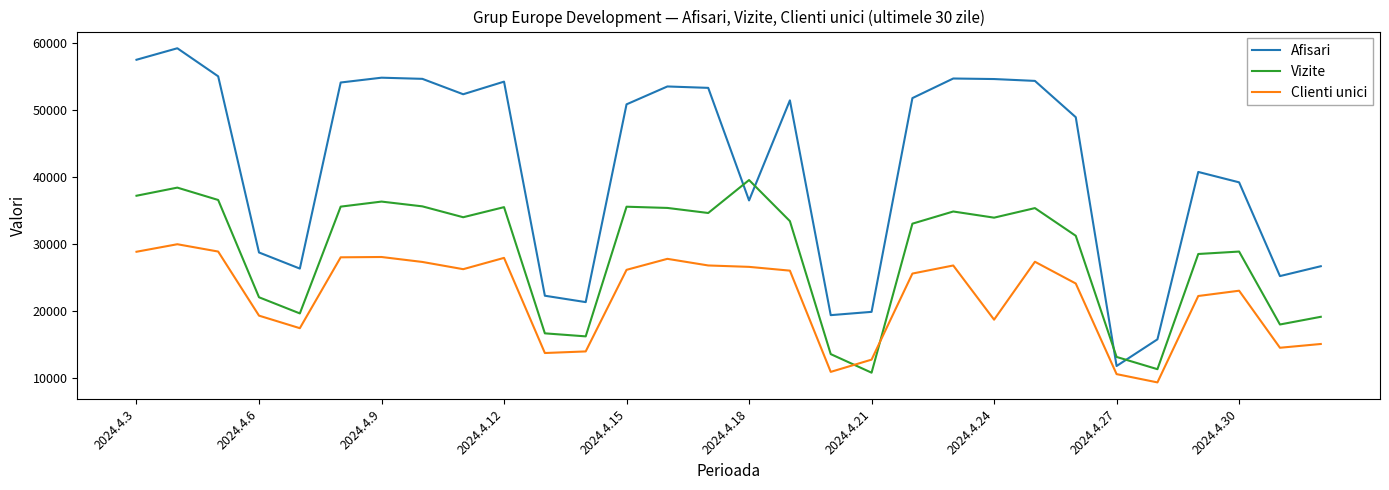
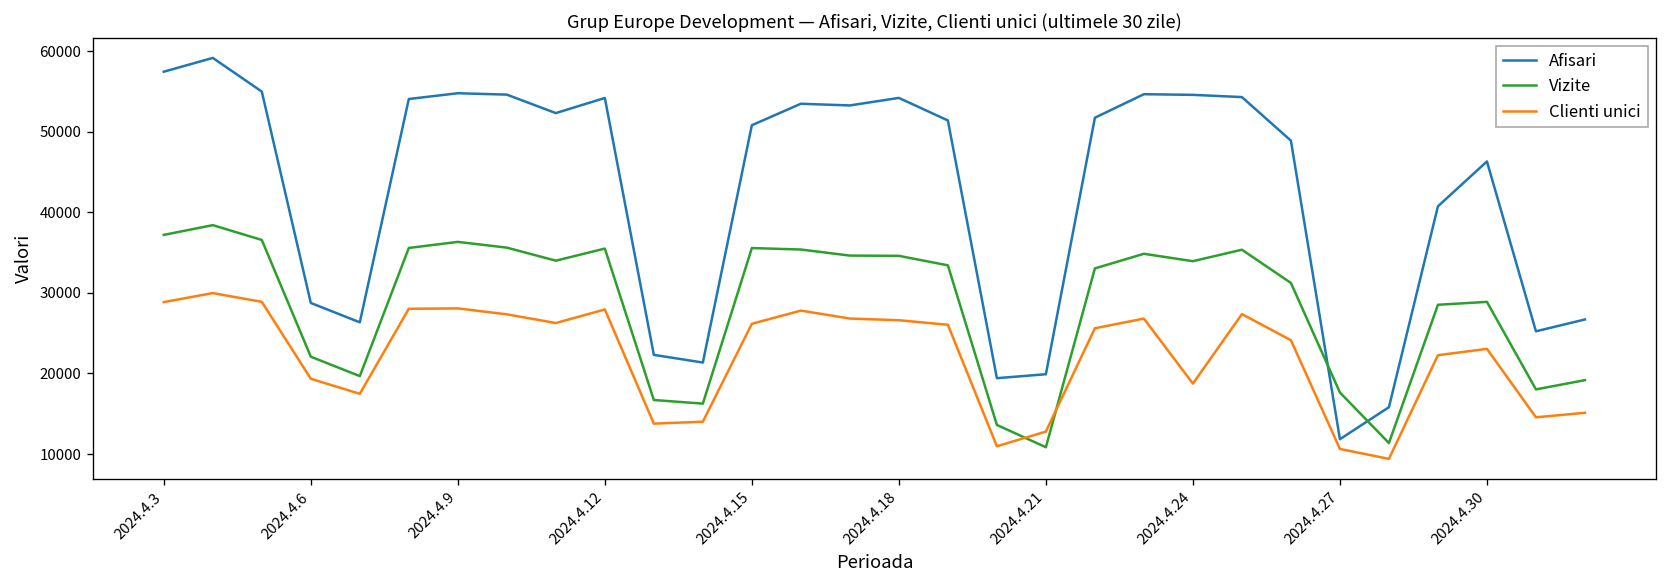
  {
    "Afisari": {
      "2024.4.3": 57000,
      "2024.4.6": 29000,
      "2024.4.9": 55000,
      "2024.4.12": 54000,
      "2024.4.15": 51000,
-     "2024.4.18": 37000,
+     "2024.4.18": 54000,
      "2024.4.21": 20000,
      "2024.4.24": 55000,
      "2024.4.27": 12000,
-     "2024.4.30": 39000
+     "2024.4.30": 46000
    },
    "Vizite": {
      "2024.4.3": 37000,
      "2024.4.6": 22000,
      "2024.4.9": 36000,
      "2024.4.12": 36000,
      "2024.4.15": 36000,
-     "2024.4.18": 40000,
+     "2024.4.18": 35000,
      "2024.4.21": 11000,
      "2024.4.24": 34000,
-     "2024.4.27": 13000,
+     "2024.4.27": 18000,
      "2024.4.30": 29000
    },
    "Clienti unici": {
      "2024.4.3": 29000,
      "2024.4.6": 19000,
      "2024.4.9": 28000,
      "2024.4.12": 28000,
      "2024.4.15": 26000,
      "2024.4.18": 27000,
      "2024.4.21": 13000,
      "2024.4.24": 19000,
      "2024.4.27": 11000,
      "2024.4.30": 23000
    }
  }
